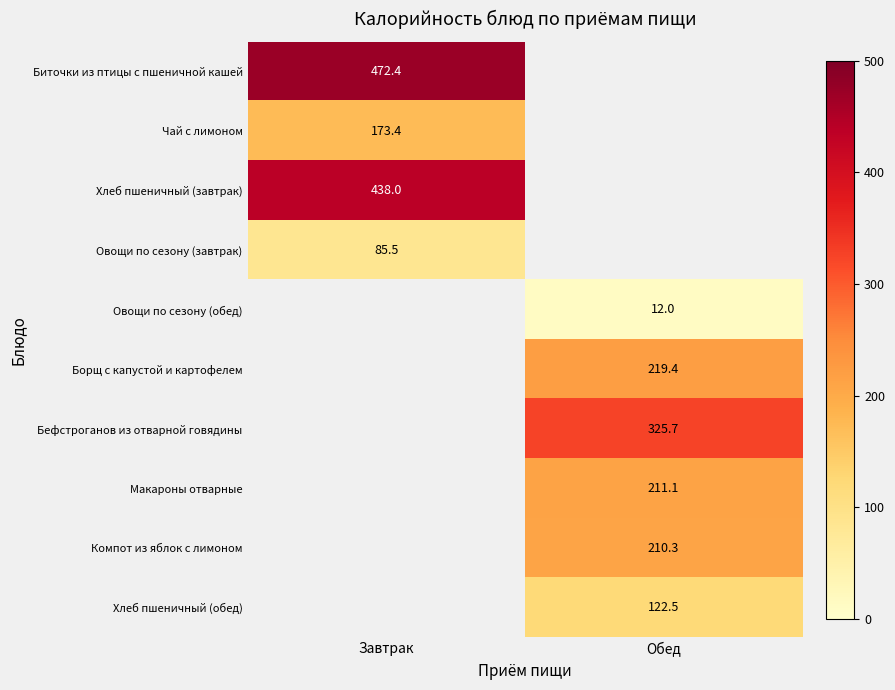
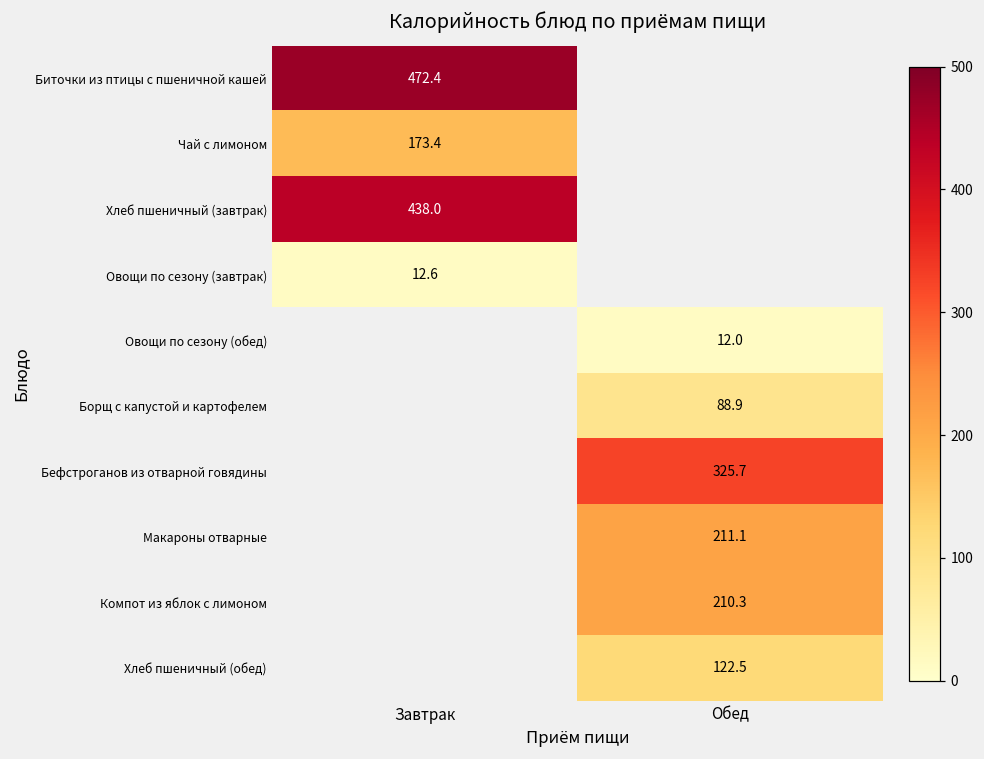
  {
    "Биточки из птицы с пшеничной кашей": {
      "Завтрак": 472.4
    },
    "Чай с лимоном": {
      "Завтрак": 173.4
    },
    "Хлеб пшеничный (завтрак)": {
      "Завтрак": 438.0
    },
    "Овощи по сезону (завтрак)": {
-     "Завтрак": 85.5
+     "Завтрак": 12.6
    },
    "Овощи по сезону (обед)": {
      "Обед": 12.0
    },
    "Борщ с капустой и картофелем": {
-     "Обед": 219.4
+     "Обед": 88.9
    },
    "Бефстроганов из отварной говядины": {
      "Обед": 325.7
    },
    "Макароны отварные": {
      "Обед": 211.1
    },
    "Компот из яблок с лимоном": {
      "Обед": 210.3
    },
    "Хлеб пшеничный (обед)": {
      "Обед": 122.5
    }
  }
